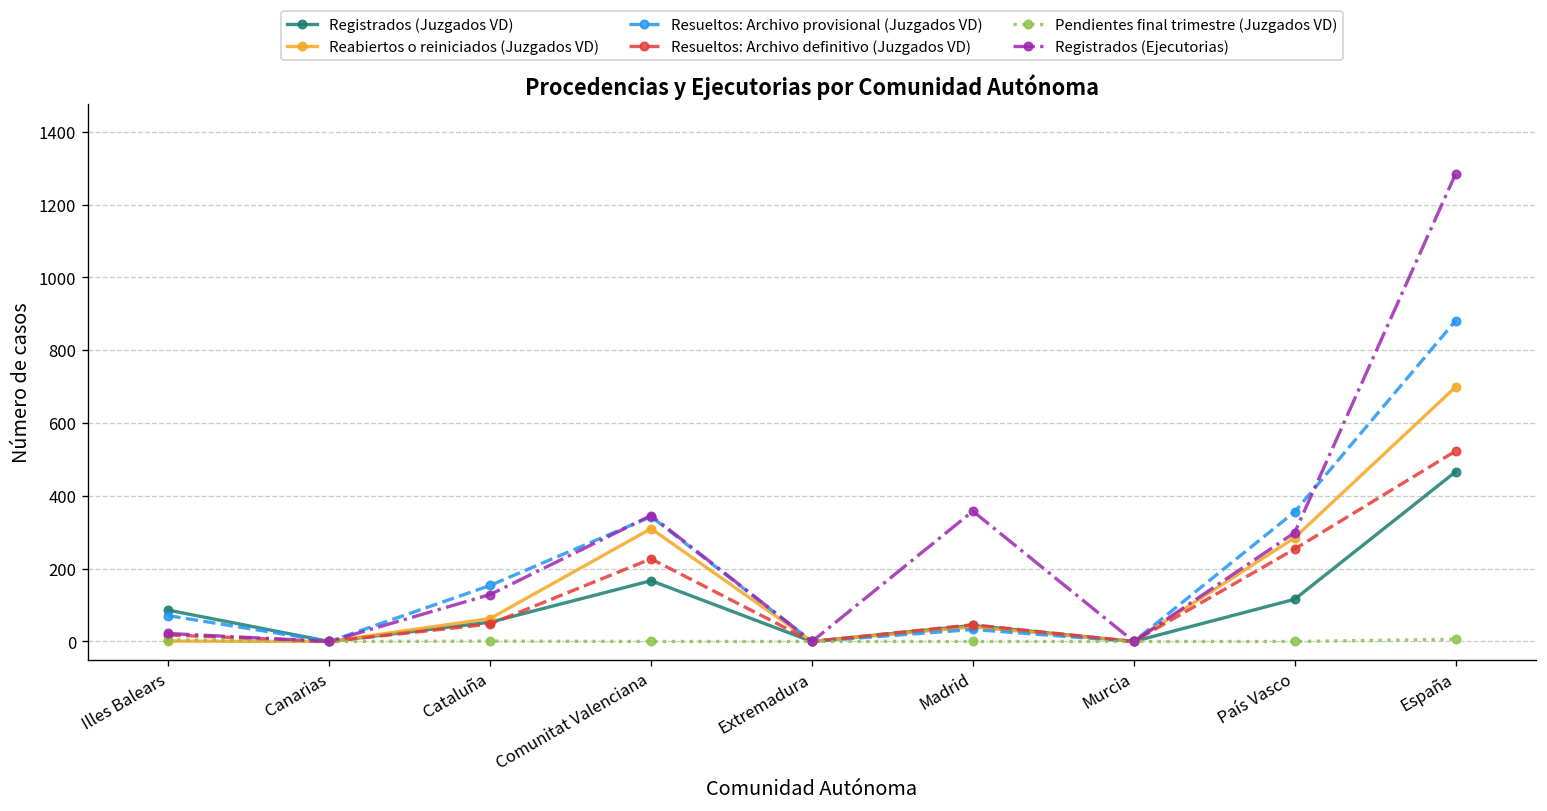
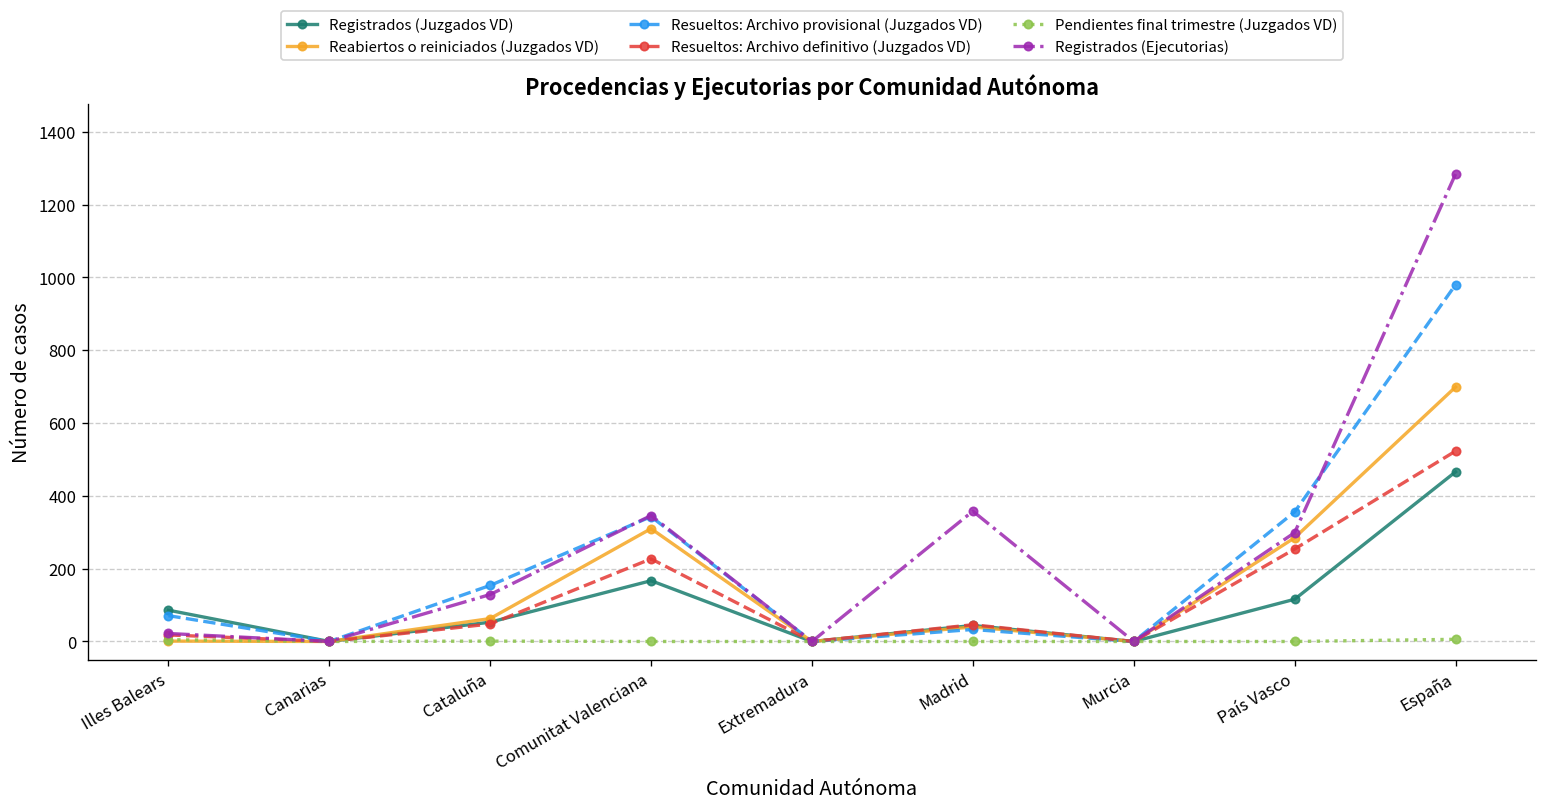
  {
    "Registrados (Juzgados VD)": {
      "Illes Balears": 90,
      "Comunitat Valenciana": 170,
      "País Vasco": 120,
      "España": 470
    },
    "Reabiertos o reiniciados (Juzgados VD)": {
      "Cataluña": 60,
      "Comunitat Valenciana": 310,
      "País Vasco": 290,
      "España": 700
    },
    "Resueltos: Archivo provisional (Juzgados VD)": {
      "Illes Balears": 70,
      "Cataluña": 150,
      "País Vasco": 360,
-     "España": 880
+     "España": 980
    },
    "Resueltos: Archivo definitivo (Juzgados VD)": {
      "Comunitat Valenciana": 230,
      "País Vasco": 250,
      "España": 520
    },
    "Pendientes final trimestre (Juzgados VD)": {
      "Cataluña": 0,
      "Comunitat Valenciana": 0,
      "Madrid": 0,
      "País Vasco": 0,
      "España": 10
    },
    "Registrados (Ejecutorias)": {
      "Cataluña": 130,
      "Madrid": 360,
      "País Vasco": 300,
      "España": 1280
    }
  }
